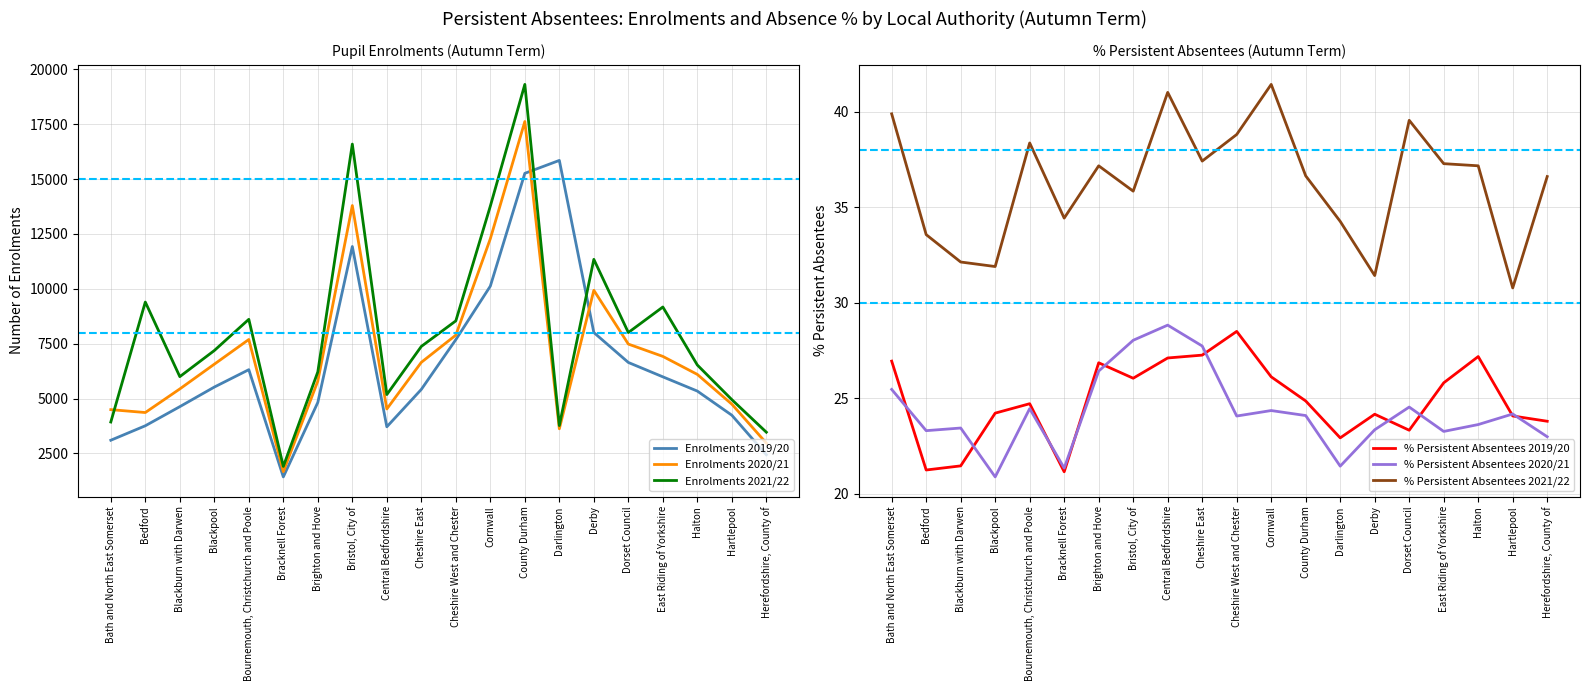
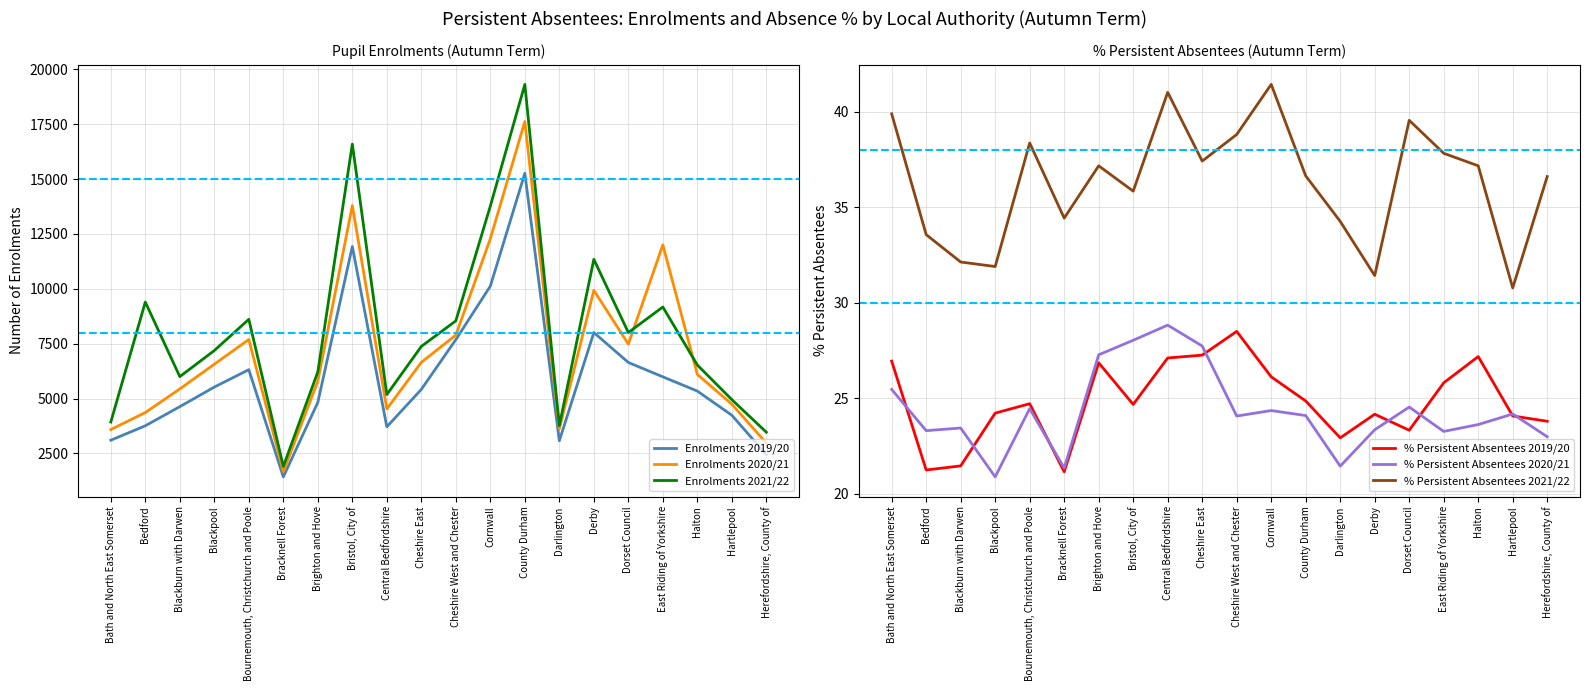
  {
    "Pupil Enrolments (Autumn Term)": {
      "Enrolments 2019/20": {
        "Bath and North East Somerset": 3100,
        "Bedford": 3800,
        "Blackburn with Darwen": 4600,
        "Blackpool": 5500,
        "Bournemouth, Christchurch and Poole": 6300,
        "Bracknell Forest": 1400,
        "Brighton and Hove": 4800,
        "Bristol, City of": 11900,
        "Central Bedfordshire": 3700,
        "Cheshire East": 5400,
        "Cheshire West and Chester": 7700,
        "Cornwall": 10100,
        "County Durham": 15300,
-       "Darlington": 15800,
+       "Darlington": 3100,
        "Derby": 8000,
        "Dorset Council": 6600,
        "East Riding of Yorkshire": 6000,
        "Halton": 5300,
        "Hartlepool": 4200
      },
      "Enrolments 2020/21": {
-       "Bath and North East Somerset": 4500,
+       "Bath and North East Somerset": 3600,
        "Bedford": 4400,
        "Blackburn with Darwen": 5400,
        "Blackpool": 6600,
        "Bournemouth, Christchurch and Poole": 7700,
        "Bracknell Forest": 1700,
        "Brighton and Hove": 5800,
        "Bristol, City of": 13800,
        "Central Bedfordshire": 4500,
        "Cheshire East": 6700,
        "Cheshire West and Chester": 7900,
        "Cornwall": 12300,
        "County Durham": 17600,
        "Darlington": 3600,
        "Derby": 9900,
        "Dorset Council": 7500,
-       "East Riding of Yorkshire": 6900,
+       "East Riding of Yorkshire": 12000,
        "Halton": 6100,
        "Hartlepool": 4700
      },
      "Enrolments 2021/22": {
        "Bath and North East Somerset": 3900,
        "Bedford": 9400,
        "Blackburn with Darwen": 6000,
        "Blackpool": 7200,
        "Bournemouth, Christchurch and Poole": 8600,
        "Bracknell Forest": 1900,
        "Brighton and Hove": 6200,
        "Bristol, City of": 16600,
        "Central Bedfordshire": 5200,
        "Cheshire East": 7400,
        "Cheshire West and Chester": 8500,
        "Cornwall": 13800,
        "County Durham": 19300,
        "Darlington": 3800,
        "Derby": 11300,
        "Dorset Council": 8000,
        "East Riding of Yorkshire": 9200,
        "Halton": 6500,
        "Hartlepool": 5000,
        "Herefordshire, County of": 3500
      }
    },
    "% Persistent Absentees (Autumn Term)": {
      "% Persistent Absentees 2019/20": {
        "Bath and North East Somerset": 26.9,
        "Bedford": 21.2,
        "Blackburn with Darwen": 21.5,
        "Blackpool": 24.2,
        "Bournemouth, Christchurch and Poole": 24.7,
        "Bracknell Forest": 21.1,
        "Brighton and Hove": 26.9,
-       "Bristol, City of": 26.0,
+       "Bristol, City of": 24.7,
        "Central Bedfordshire": 27.1,
        "Cheshire East": 27.3,
        "Cheshire West and Chester": 28.5,
        "Cornwall": 26.1,
        "County Durham": 24.9,
        "Darlington": 22.9,
        "Derby": 24.2,
        "Dorset Council": 23.3,
        "East Riding of Yorkshire": 25.8,
        "Halton": 27.2,
        "Herefordshire, County of": 23.8
      },
      "% Persistent Absentees 2020/21": {
        "Bath and North East Somerset": 25.5,
        "Bedford": 23.3,
        "Blackburn with Darwen": 23.4,
        "Blackpool": 20.9,
        "Bournemouth, Christchurch and Poole": 24.5,
        "Bracknell Forest": 21.3,
-       "Brighton and Hove": 26.4,
+       "Brighton and Hove": 27.3,
        "Bristol, City of": 28.0,
        "Central Bedfordshire": 28.8,
        "Cheshire East": 27.7,
        "Cheshire West and Chester": 24.1,
        "Cornwall": 24.4,
        "County Durham": 24.1,
        "Darlington": 21.4,
        "Derby": 23.3,
        "Dorset Council": 24.5,
        "East Riding of Yorkshire": 23.3,
        "Halton": 23.6,
        "Herefordshire, County of": 23.0
      },
      "% Persistent Absentees 2021/22": {
        "Bath and North East Somerset": 39.9,
        "Bedford": 33.6,
        "Blackburn with Darwen": 32.1,
        "Blackpool": 31.9,
        "Bournemouth, Christchurch and Poole": 38.4,
        "Bracknell Forest": 34.4,
        "Brighton and Hove": 37.2,
        "Bristol, City of": 35.8,
        "Central Bedfordshire": 41.0,
        "Cheshire East": 37.4,
        "Cheshire West and Chester": 38.8,
        "Cornwall": 41.4,
        "County Durham": 36.6,
        "Darlington": 34.3,
        "Derby": 31.4,
        "Dorset Council": 39.6,
-       "East Riding of Yorkshire": 37.3,
+       "East Riding of Yorkshire": 37.8,
        "Halton": 37.2,
        "Hartlepool": 30.8,
        "Herefordshire, County of": 36.6
      }
    }
  }
